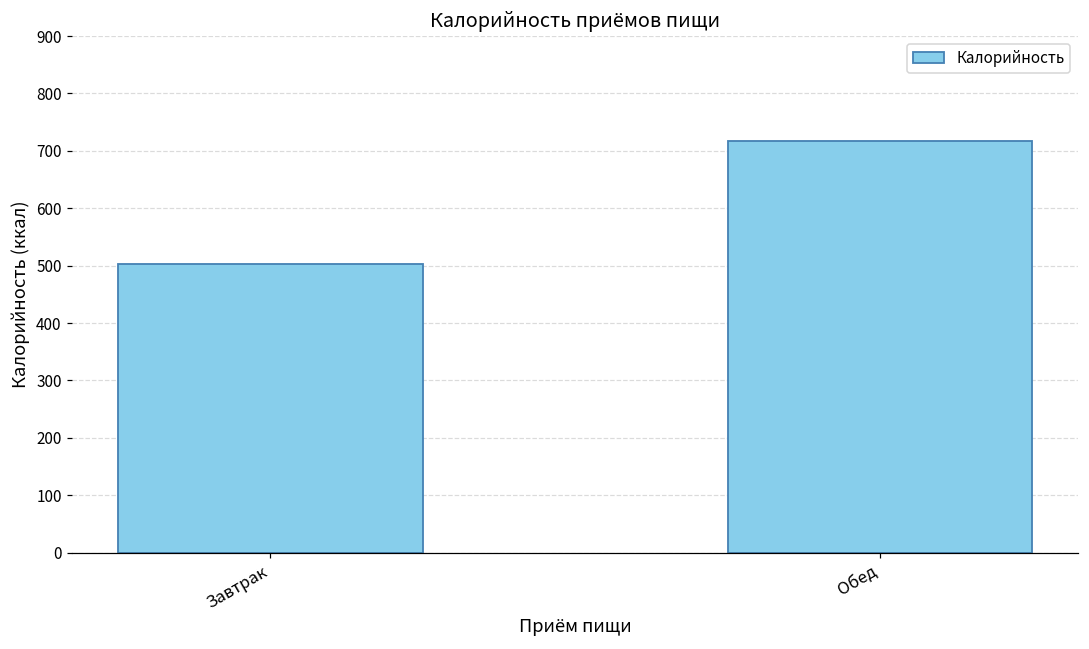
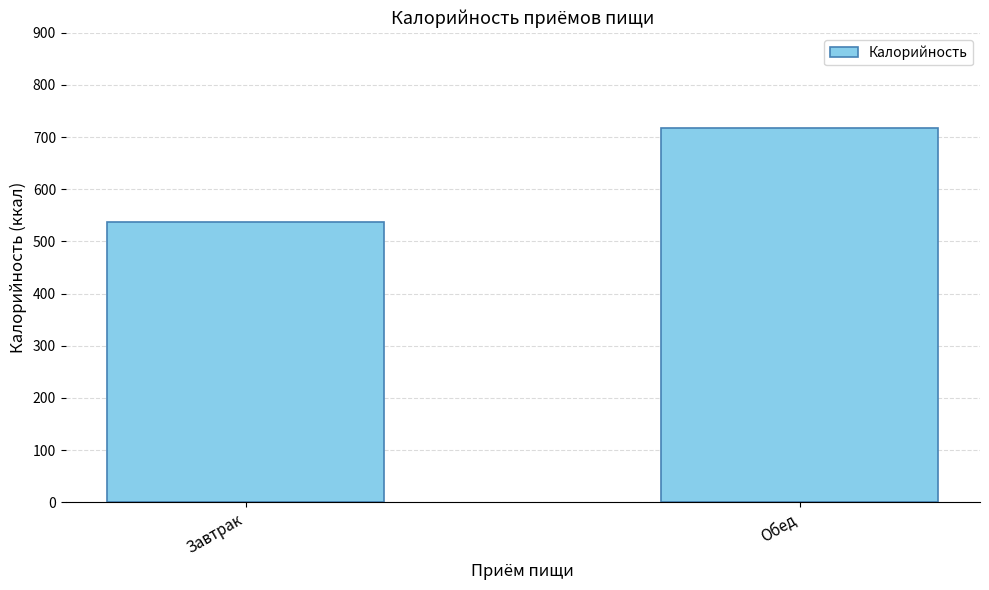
  {
-   "Завтрак": 500,
+   "Завтрак": 540,
    "Обед": 720
  }
